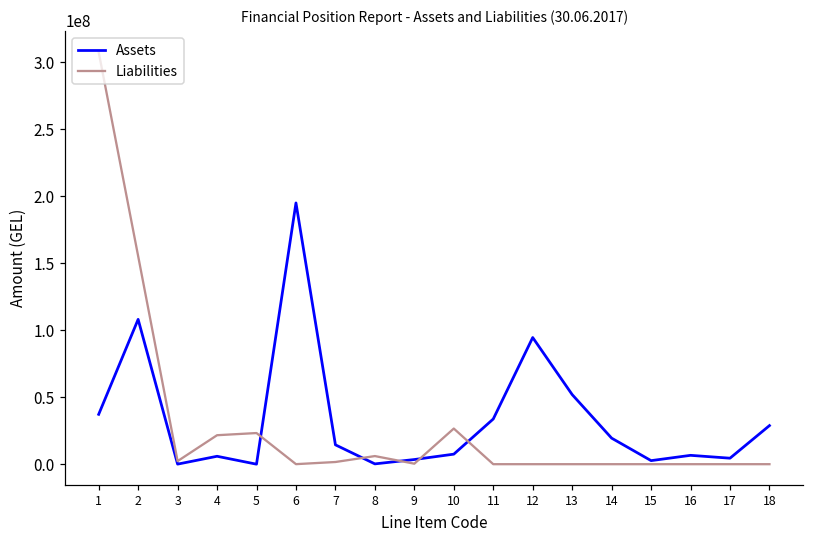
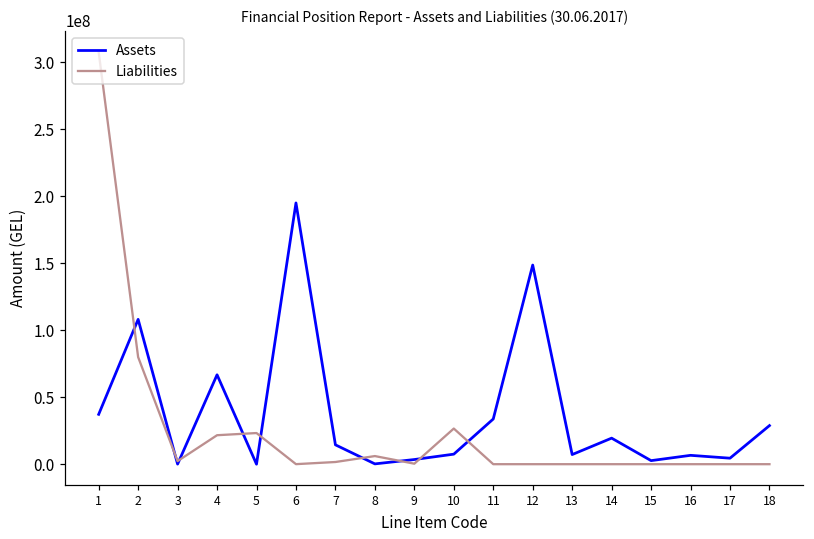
  {
    "Assets": {
      "1": 37000000,
      "2": 108000000,
      "3": 0,
-     "4": 6000000,
+     "4": 67000000,
      "5": 0,
      "6": 195000000,
      "7": 14000000,
      "8": 0,
      "9": 3000000,
      "10": 7000000,
      "11": 34000000,
-     "12": 95000000,
-     "13": 52000000,
+     "12": 149000000,
+     "13": 7000000,
      "14": 19000000,
      "15": 3000000,
      "16": 7000000,
      "17": 4000000,
      "18": 29000000
    },
    "Liabilities": {
-     "2": 155000000,
+     "2": 80000000,
      "3": 2000000,
      "4": 22000000,
      "5": 23000000,
      "6": 0,
      "7": 2000000,
      "8": 6000000,
      "9": 0,
      "10": 27000000,
      "11": 0,
      "12": 0,
      "13": 0,
      "14": 0,
      "15": 0,
      "16": 0,
      "17": 0,
      "18": 0
    }
  }
